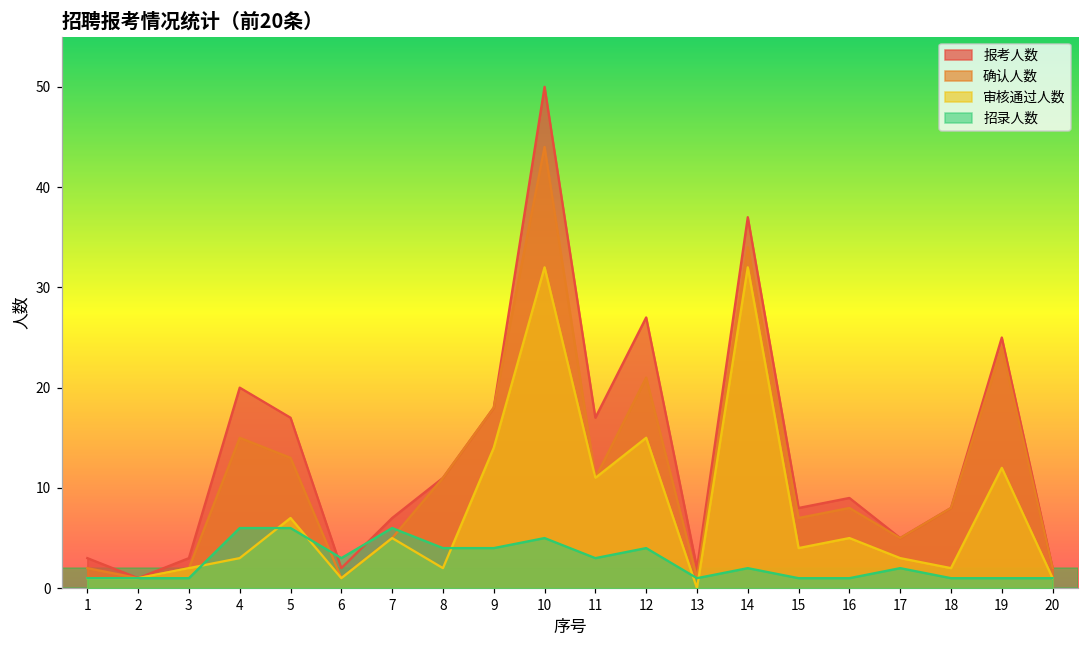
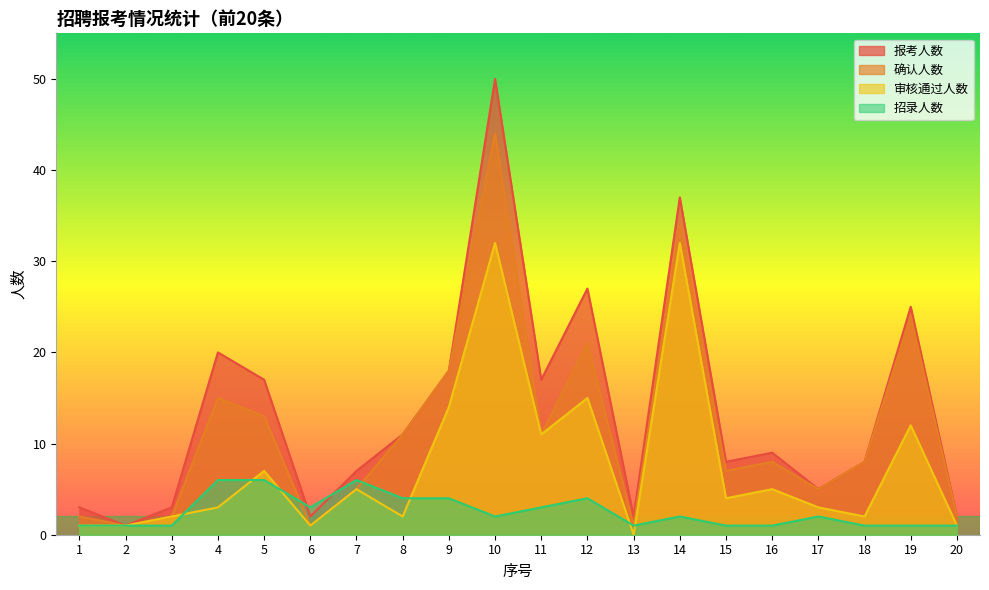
  {
    "招录人数": {
      "3": 1,
      "4": 6,
      "5": 6,
      "6": 3,
      "7": 6,
      "8": 4,
      "9": 4,
-     "10": 5,
+     "10": 2,
      "11": 3,
      "12": 4,
      "14": 2,
      "15": 1,
      "16": 1,
      "17": 2,
      "18": 1,
      "19": 1
    }
  }
